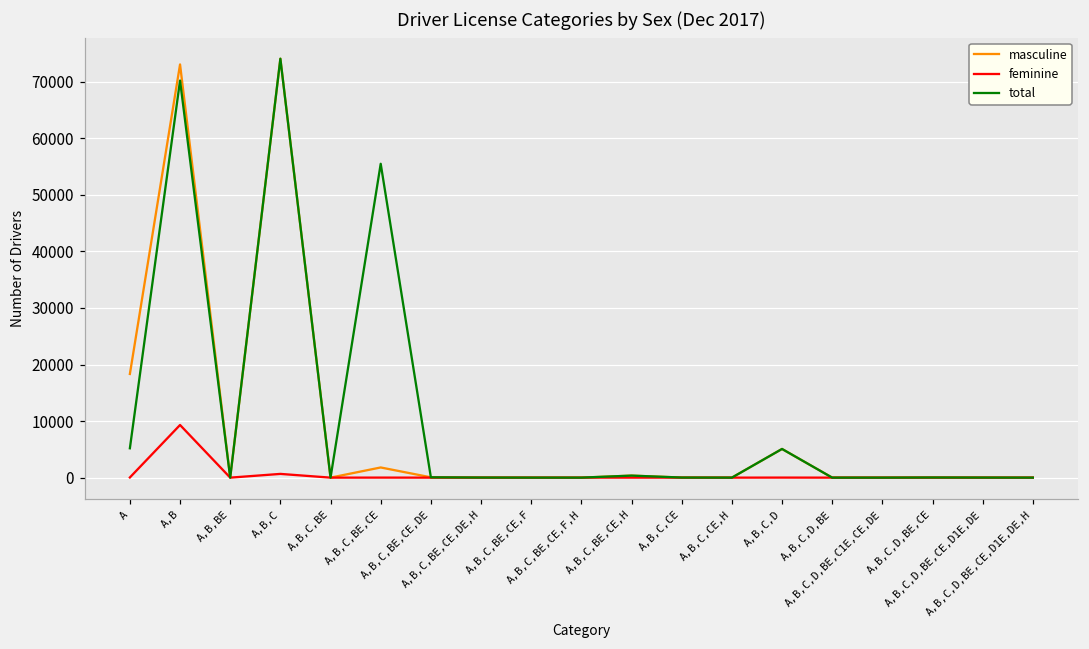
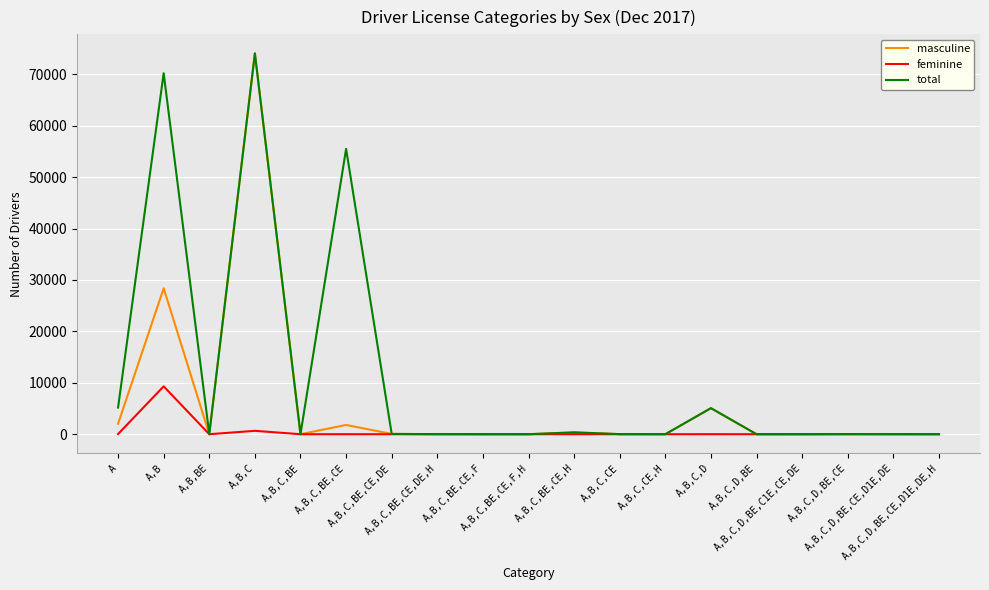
  {
    "masculine": {
-     "A": 18000,
-     "A,B": 73000,
+     "A": 2000,
+     "A,B": 28000,
      "A,B,C,BE,CE": 2000
    },
    "feminine": {
      "A": 0,
      "A,B": 9000,
      "A,B,C": 1000,
      "A,B,C,BE,CE": 0,
      "A,B,C,D": 0
    },
    "total": {
      "A": 5000,
      "A,B": 70000,
      "A,B,C,BE,CE": 56000
    }
  }
